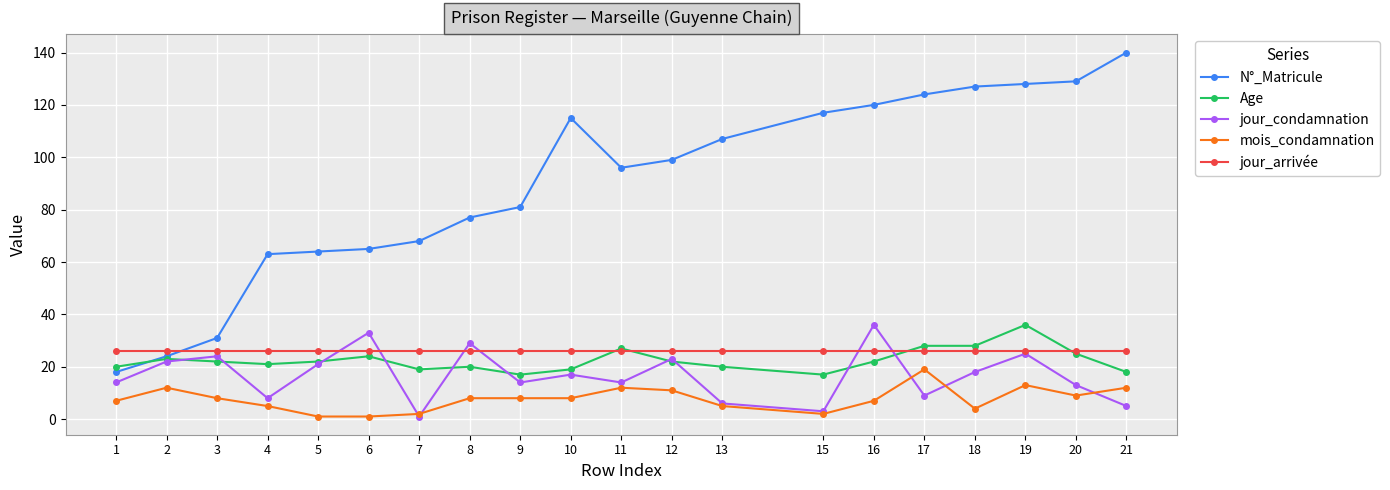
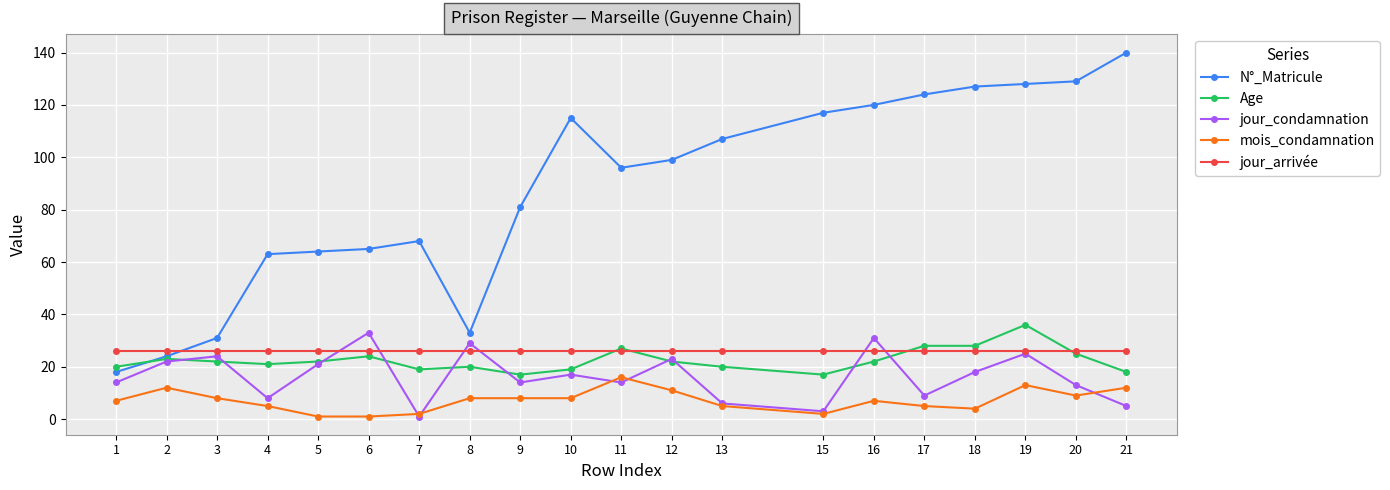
  {
    "N°_Matricule": {
      "1": 18,
      "2": 24,
      "3": 31,
      "4": 63,
      "5": 64,
      "6": 65,
      "7": 68,
-     "8": 77,
+     "8": 33,
      "9": 81,
      "10": 115,
      "11": 96,
      "12": 99,
      "13": 107,
      "15": 117,
      "16": 120,
      "17": 124,
      "18": 127,
      "19": 128,
      "20": 129,
      "21": 140
    },
    "Age": {
      "1": 20,
      "2": 23,
      "3": 22,
      "4": 21,
      "5": 22,
      "6": 24,
      "7": 19,
      "8": 20,
      "9": 17,
      "10": 19,
      "11": 27,
      "12": 22,
      "13": 20,
      "15": 17,
      "16": 22,
      "17": 28,
      "18": 28,
      "19": 36,
      "20": 25,
      "21": 18
    },
    "jour_condamnation": {
      "1": 14,
      "2": 22,
      "3": 24,
      "4": 8,
      "5": 21,
      "6": 33,
      "7": 1,
      "8": 29,
      "9": 14,
      "10": 17,
      "11": 14,
      "12": 23,
      "13": 6,
      "15": 3,
-     "16": 36,
+     "16": 31,
      "17": 9,
      "18": 18,
      "19": 25,
      "20": 13,
      "21": 5
    },
    "mois_condamnation": {
      "1": 7,
      "2": 12,
      "3": 8,
      "4": 5,
      "5": 1,
      "6": 1,
      "7": 2,
      "8": 8,
      "9": 8,
      "10": 8,
-     "11": 12,
+     "11": 16,
      "12": 11,
      "13": 5,
      "15": 2,
      "16": 7,
-     "17": 19,
+     "17": 5,
      "18": 4,
      "19": 13,
      "20": 9,
      "21": 12
    },
    "jour_arrivée": {
      "1": 26,
      "2": 26,
      "3": 26,
      "4": 26,
      "5": 26,
      "6": 26,
      "7": 26,
      "8": 26,
      "9": 26,
      "10": 26,
      "11": 26,
      "12": 26,
      "13": 26,
      "15": 26,
      "16": 26,
      "17": 26,
      "18": 26,
      "19": 26,
      "20": 26,
      "21": 26
    }
  }
